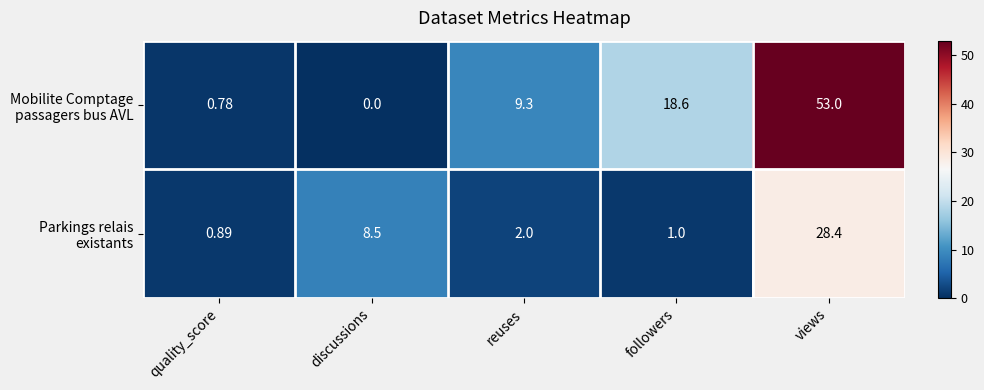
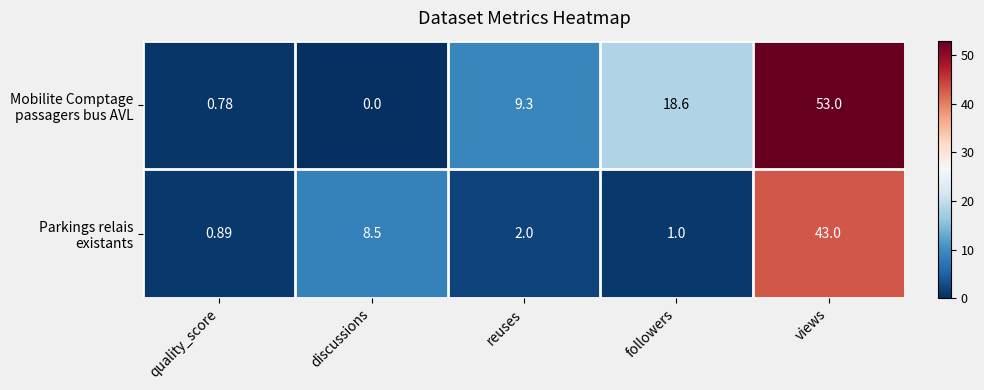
  {
    "Mobilite Comptage passagers bus AVL": {
      "quality_score": 0.78,
      "discussions": 0.0,
      "reuses": 9.3,
      "followers": 18.6,
      "views": 53.0
    },
    "Parkings relais existants": {
      "quality_score": 0.89,
      "discussions": 8.5,
      "reuses": 2.0,
      "followers": 1.0,
-     "views": 28.4
+     "views": 43.0
    }
  }
